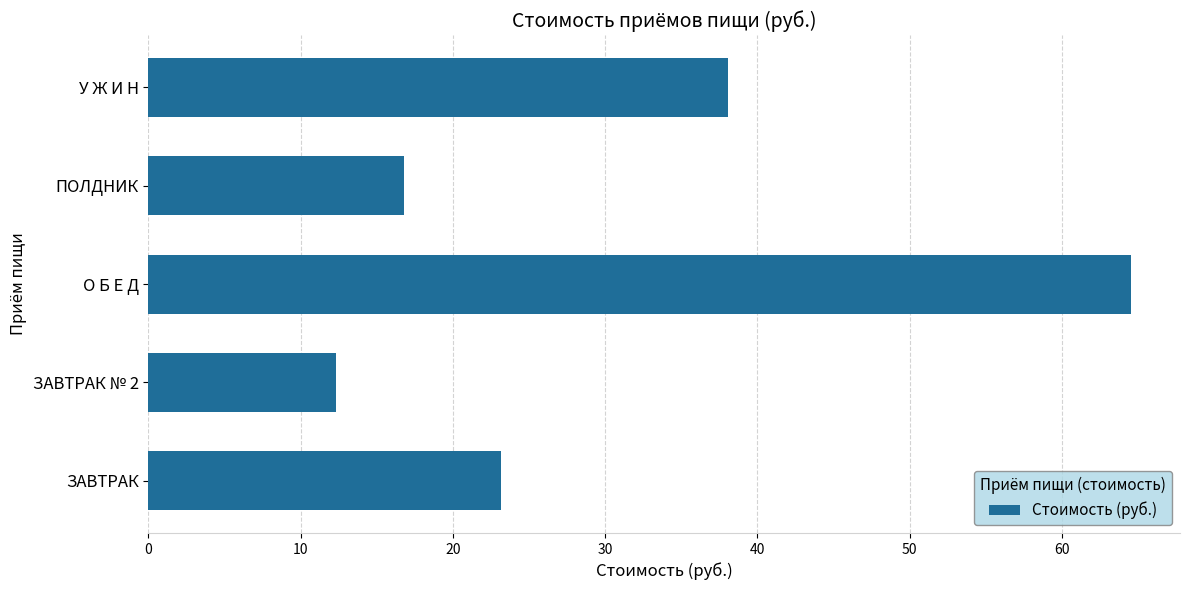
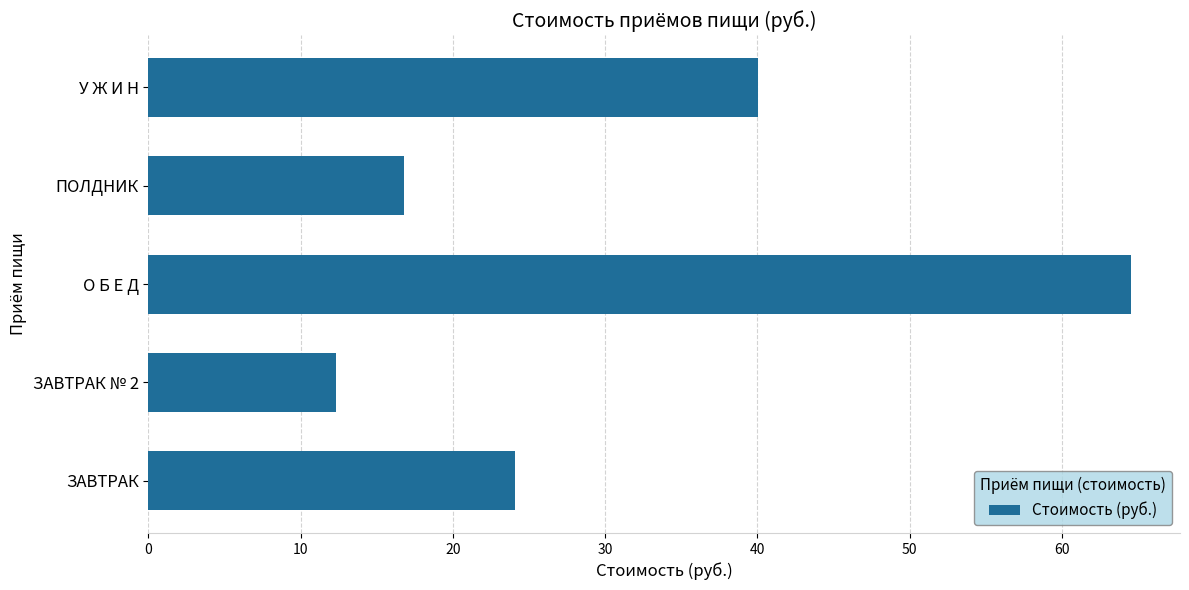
  {
-   "У Ж И Н": 38.1,
+   "У Ж И Н": 40.1,
    "ПОЛДНИК": 16.8,
    "О Б Е Д": 64.5,
    "ЗАВТРАК № 2": 12.3,
-   "ЗАВТРАК": 23.2
+   "ЗАВТРАК": 24.1
  }
